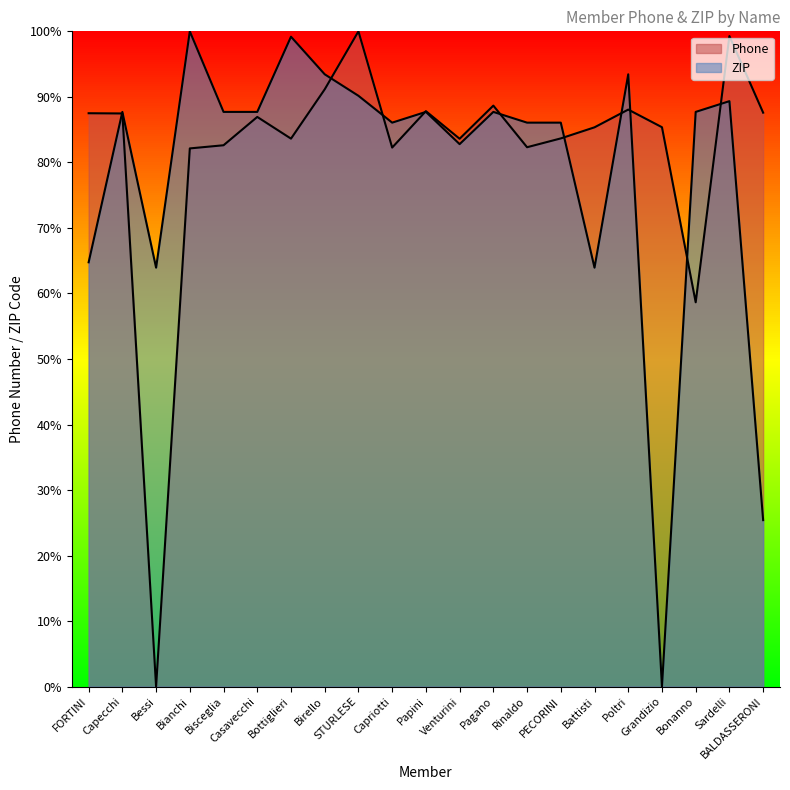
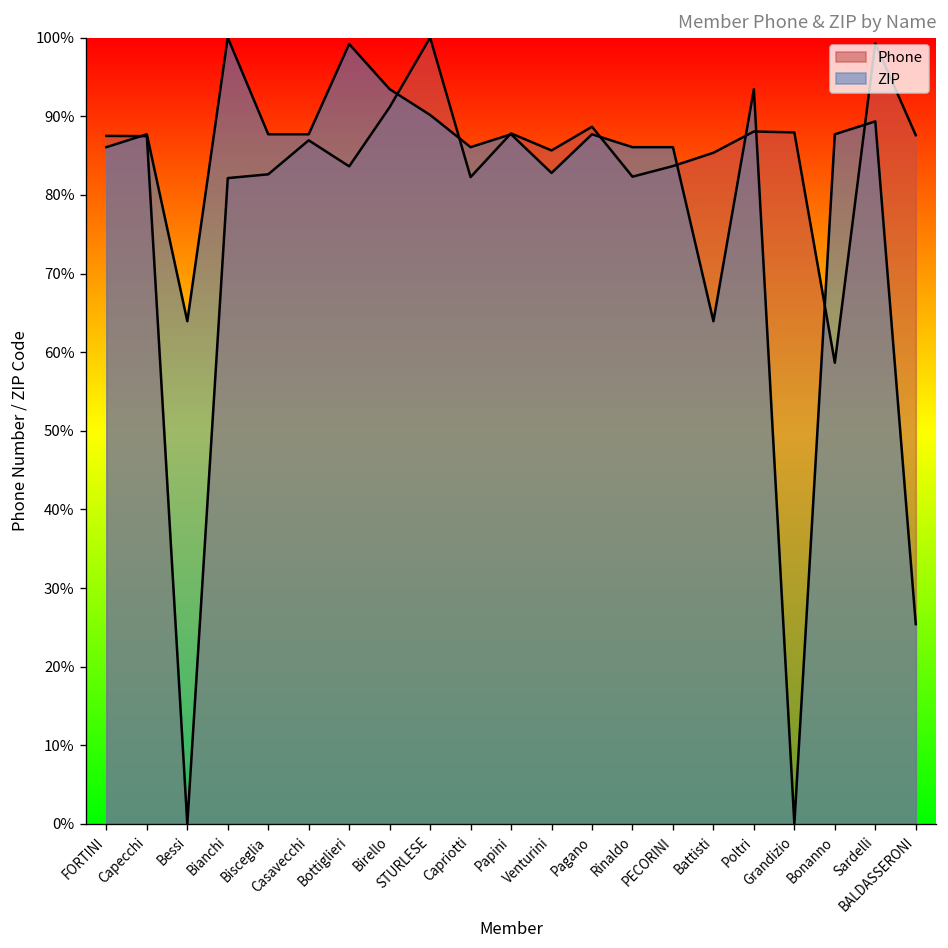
  {
    "Phone": {
      "FORTINI": "88%",
      "Bessi": "0%",
      "Bianchi": "82%",
      "Bisceglia": "83%",
      "Casavecchi": "87%",
      "Bottiglieri": "84%",
      "Birello": "91%",
      "STURLESE": "100%",
      "Capriotti": "82%",
-     "Venturini": "84%",
+     "Venturini": "86%",
      "Pagano": "89%",
      "Rinaldo": "82%",
      "PECORINI": "84%",
      "Battisti": "85%",
      "Poltri": "88%",
-     "Grandizio": "85%",
+     "Grandizio": "88%",
      "Bonanno": "59%",
      "Sardelli": "99%",
      "BALDASSERONI": "88%"
    },
    "ZIP": {
-     "FORTINI": "65%",
+     "FORTINI": "86%",
      "Bessi": "64%",
      "Bianchi": "100%",
      "Bisceglia": "88%",
      "Casavecchi": "88%",
      "Bottiglieri": "99%",
      "Birello": "93%",
      "STURLESE": "90%",
      "Capriotti": "86%",
      "Venturini": "83%",
      "Pagano": "88%",
      "Rinaldo": "86%",
      "PECORINI": "86%",
      "Battisti": "64%",
      "Poltri": "93%",
      "Grandizio": "0%",
      "Bonanno": "88%",
      "Sardelli": "89%",
      "BALDASSERONI": "25%"
    }
  }
